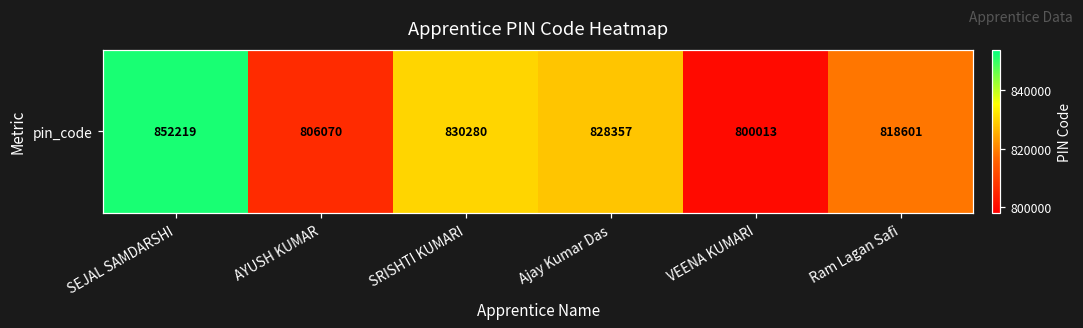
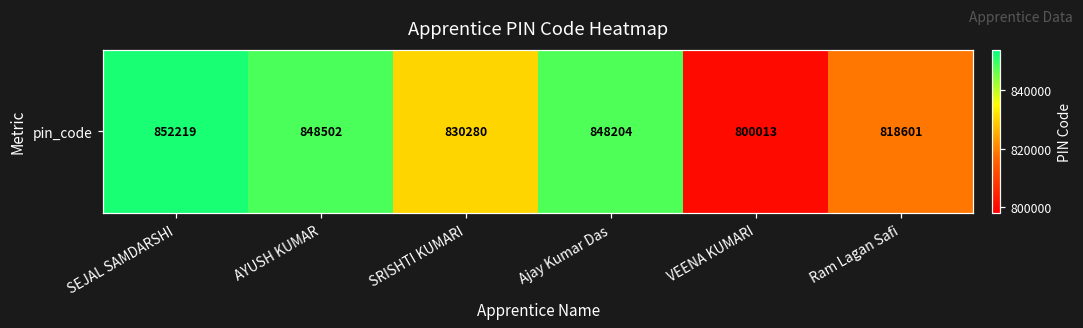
  {
    "pin_code": {
      "SEJAL SAMDARSHI": 852219,
-     "AYUSH KUMAR": 806070,
+     "AYUSH KUMAR": 848502,
      "SRISHTI KUMARI": 830280,
-     "Ajay Kumar Das": 828357,
+     "Ajay Kumar Das": 848204,
      "VEENA KUMARI": 800013,
      "Ram Lagan Safi": 818601
    }
  }
